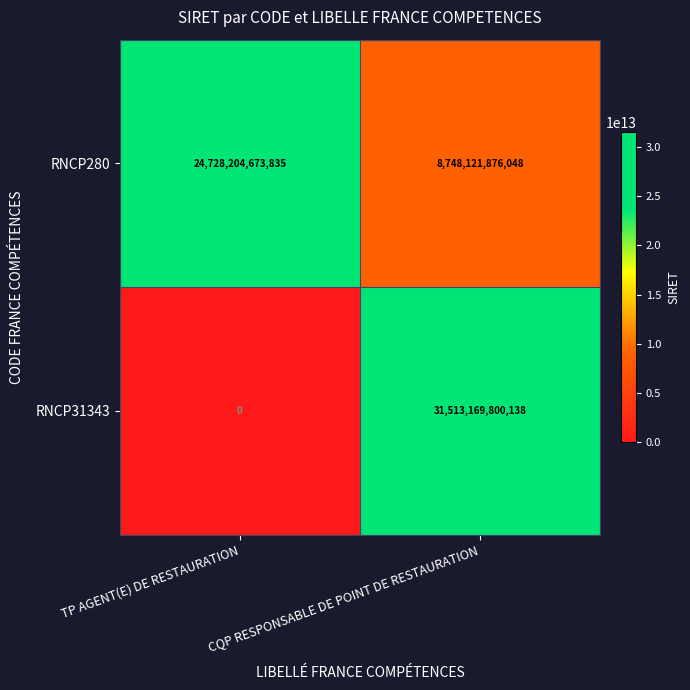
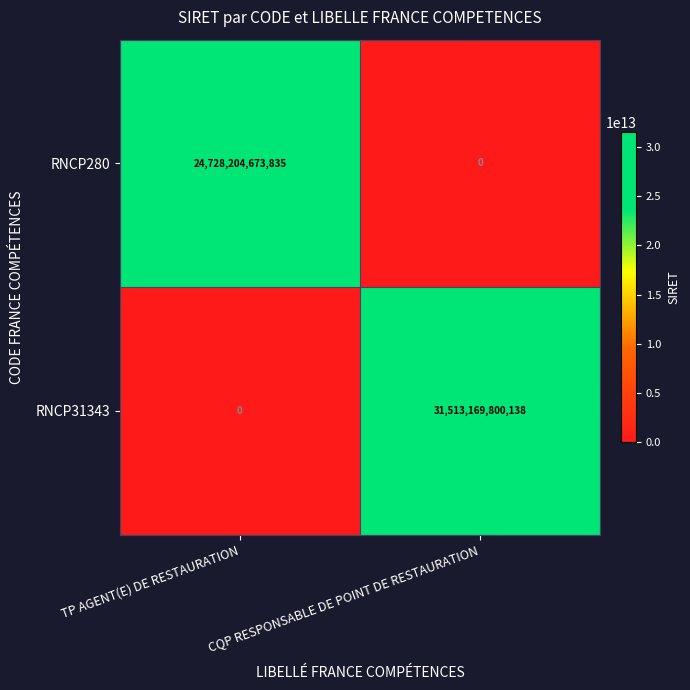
  {
    "RNCP280": {
      "TP AGENT(E) DE RESTAURATION": "24,728,204,673,835",
-     "CQP RESPONSABLE DE POINT DE RESTAURATION": "8,748,121,876,048"
+     "CQP RESPONSABLE DE POINT DE RESTAURATION": "0"
    },
    "RNCP31343": {
      "TP AGENT(E) DE RESTAURATION": "0",
      "CQP RESPONSABLE DE POINT DE RESTAURATION": "31,513,169,800,138"
    }
  }
